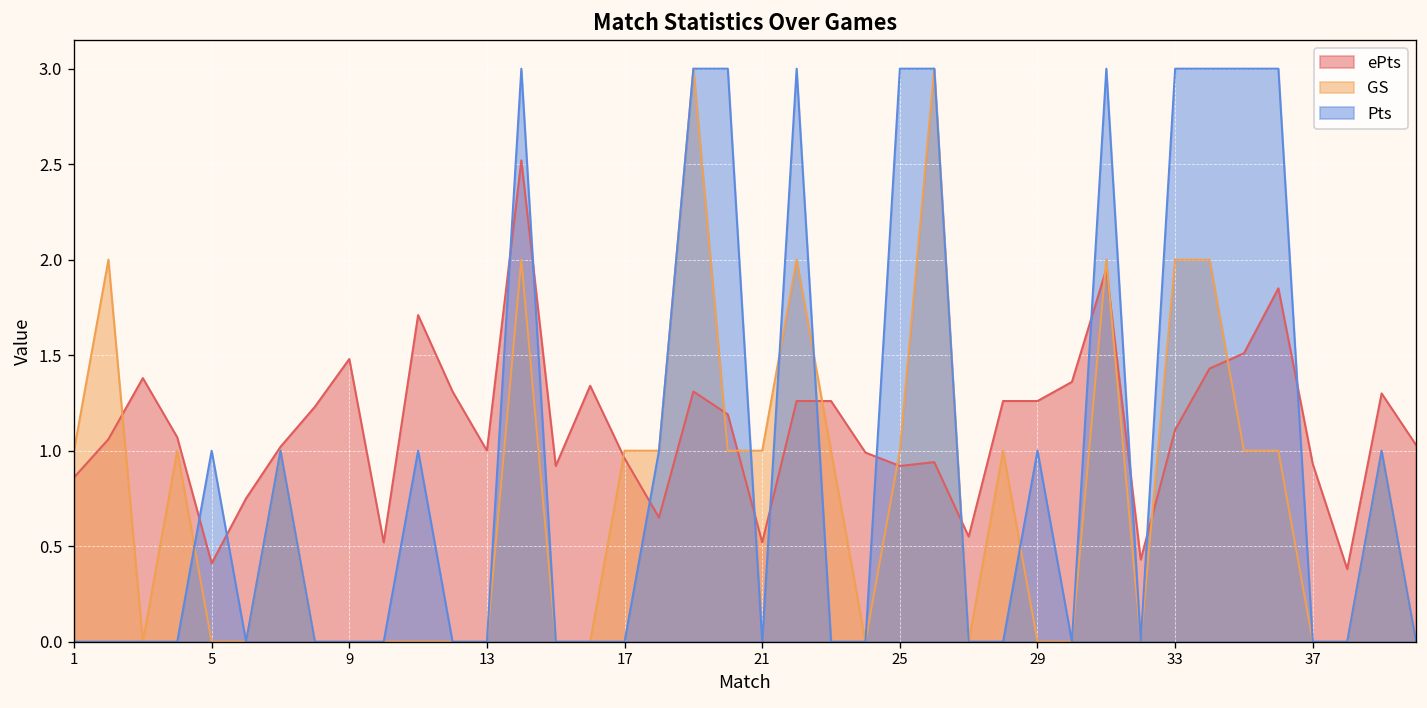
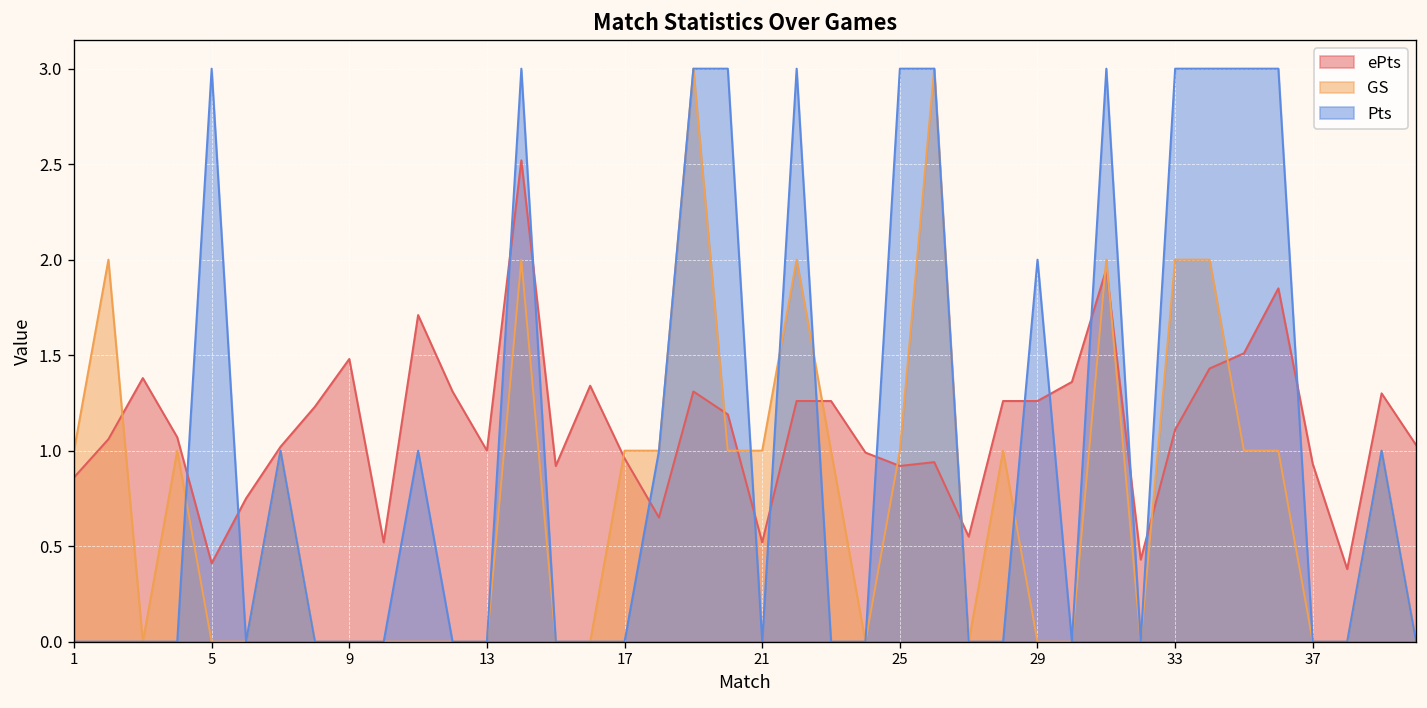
  {
    "Pts": {
      "1": 0,
-     "5": 1,
+     "5": 3,
      "17": 0,
      "21": 0,
      "25": 3,
-     "29": 1,
+     "29": 2,
      "33": 3
    }
  }
